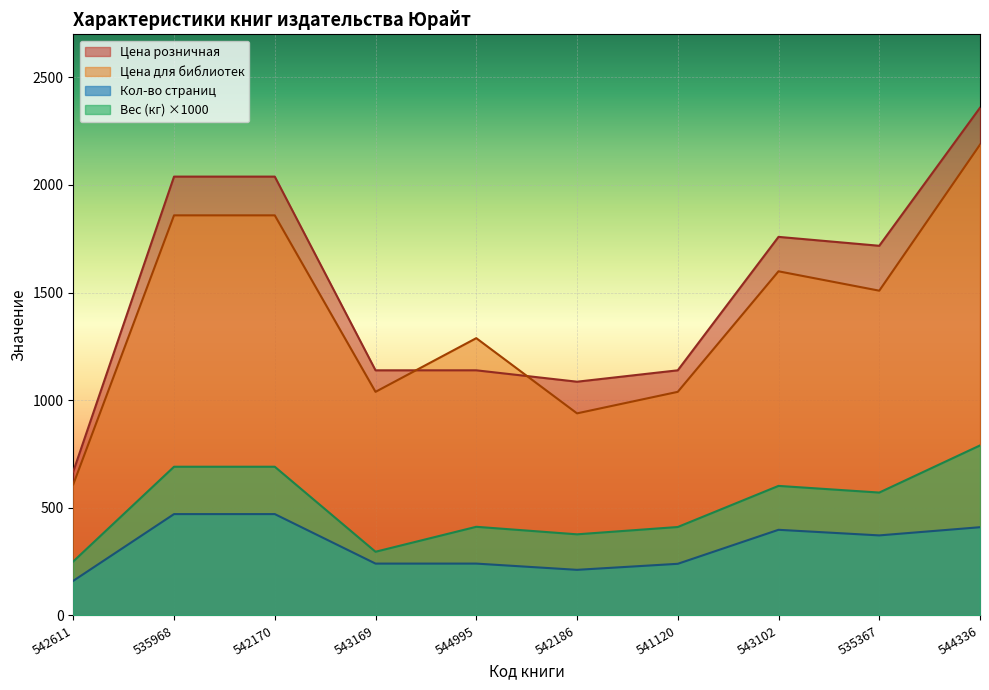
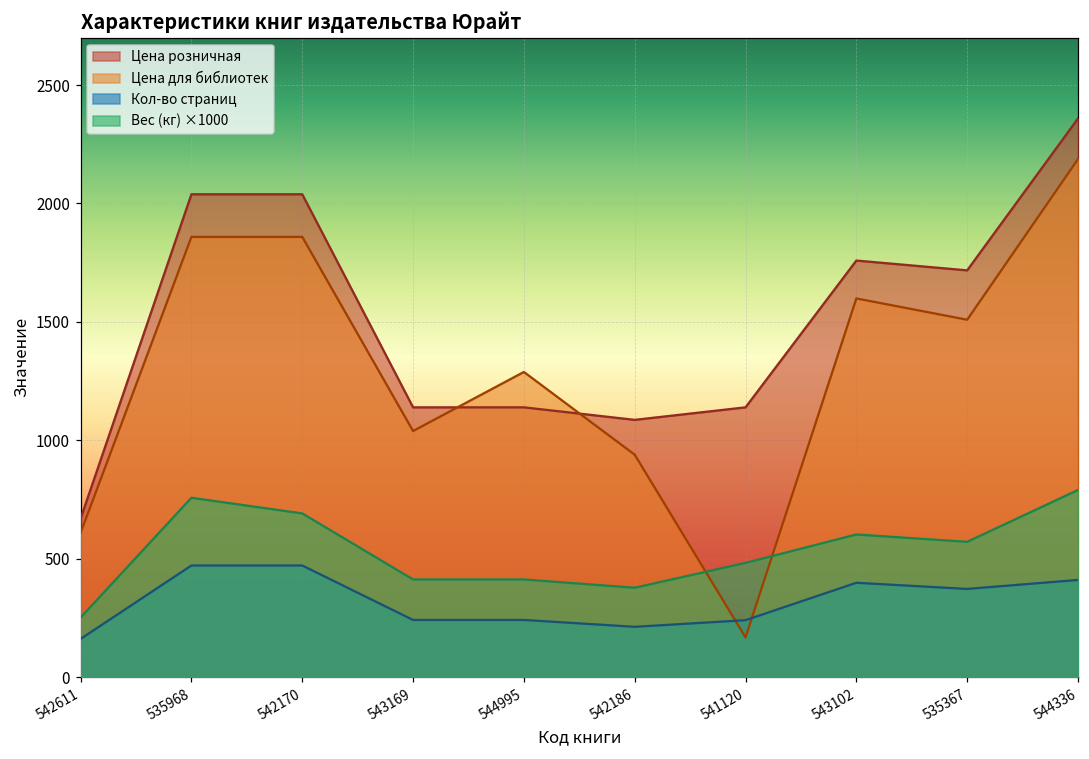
  {
    "Цена розничная": {
      "542611": 670,
      "535968": 2040,
      "542170": 2040,
      "543169": 1140,
      "544995": 1140,
      "542186": 1090,
      "541120": 1140,
      "543102": 1760,
      "535367": 1720,
      "544336": 2360
    },
    "Цена для библиотек": {
      "542611": 610,
      "535968": 1860,
      "542170": 1860,
      "543169": 1040,
      "544995": 1290,
      "542186": 940,
-     "541120": 1040,
+     "541120": 170,
      "543102": 1600,
      "535367": 1510,
      "544336": 2190
    },
    "Кол-во страниц": {
      "542611": 160,
      "535968": 470,
      "542170": 470,
      "543169": 240,
      "544995": 240,
      "542186": 210,
      "541120": 240,
      "543102": 400,
      "535367": 370,
      "544336": 410
    },
    "Вес (кг) ×1000": {
      "542611": 250,
-     "535968": 690,
+     "535968": 760,
      "542170": 690,
-     "543169": 300,
+     "543169": 410,
      "544995": 410,
      "542186": 380,
-     "541120": 410,
+     "541120": 480,
      "543102": 600,
      "535367": 570,
      "544336": 790
    }
  }
